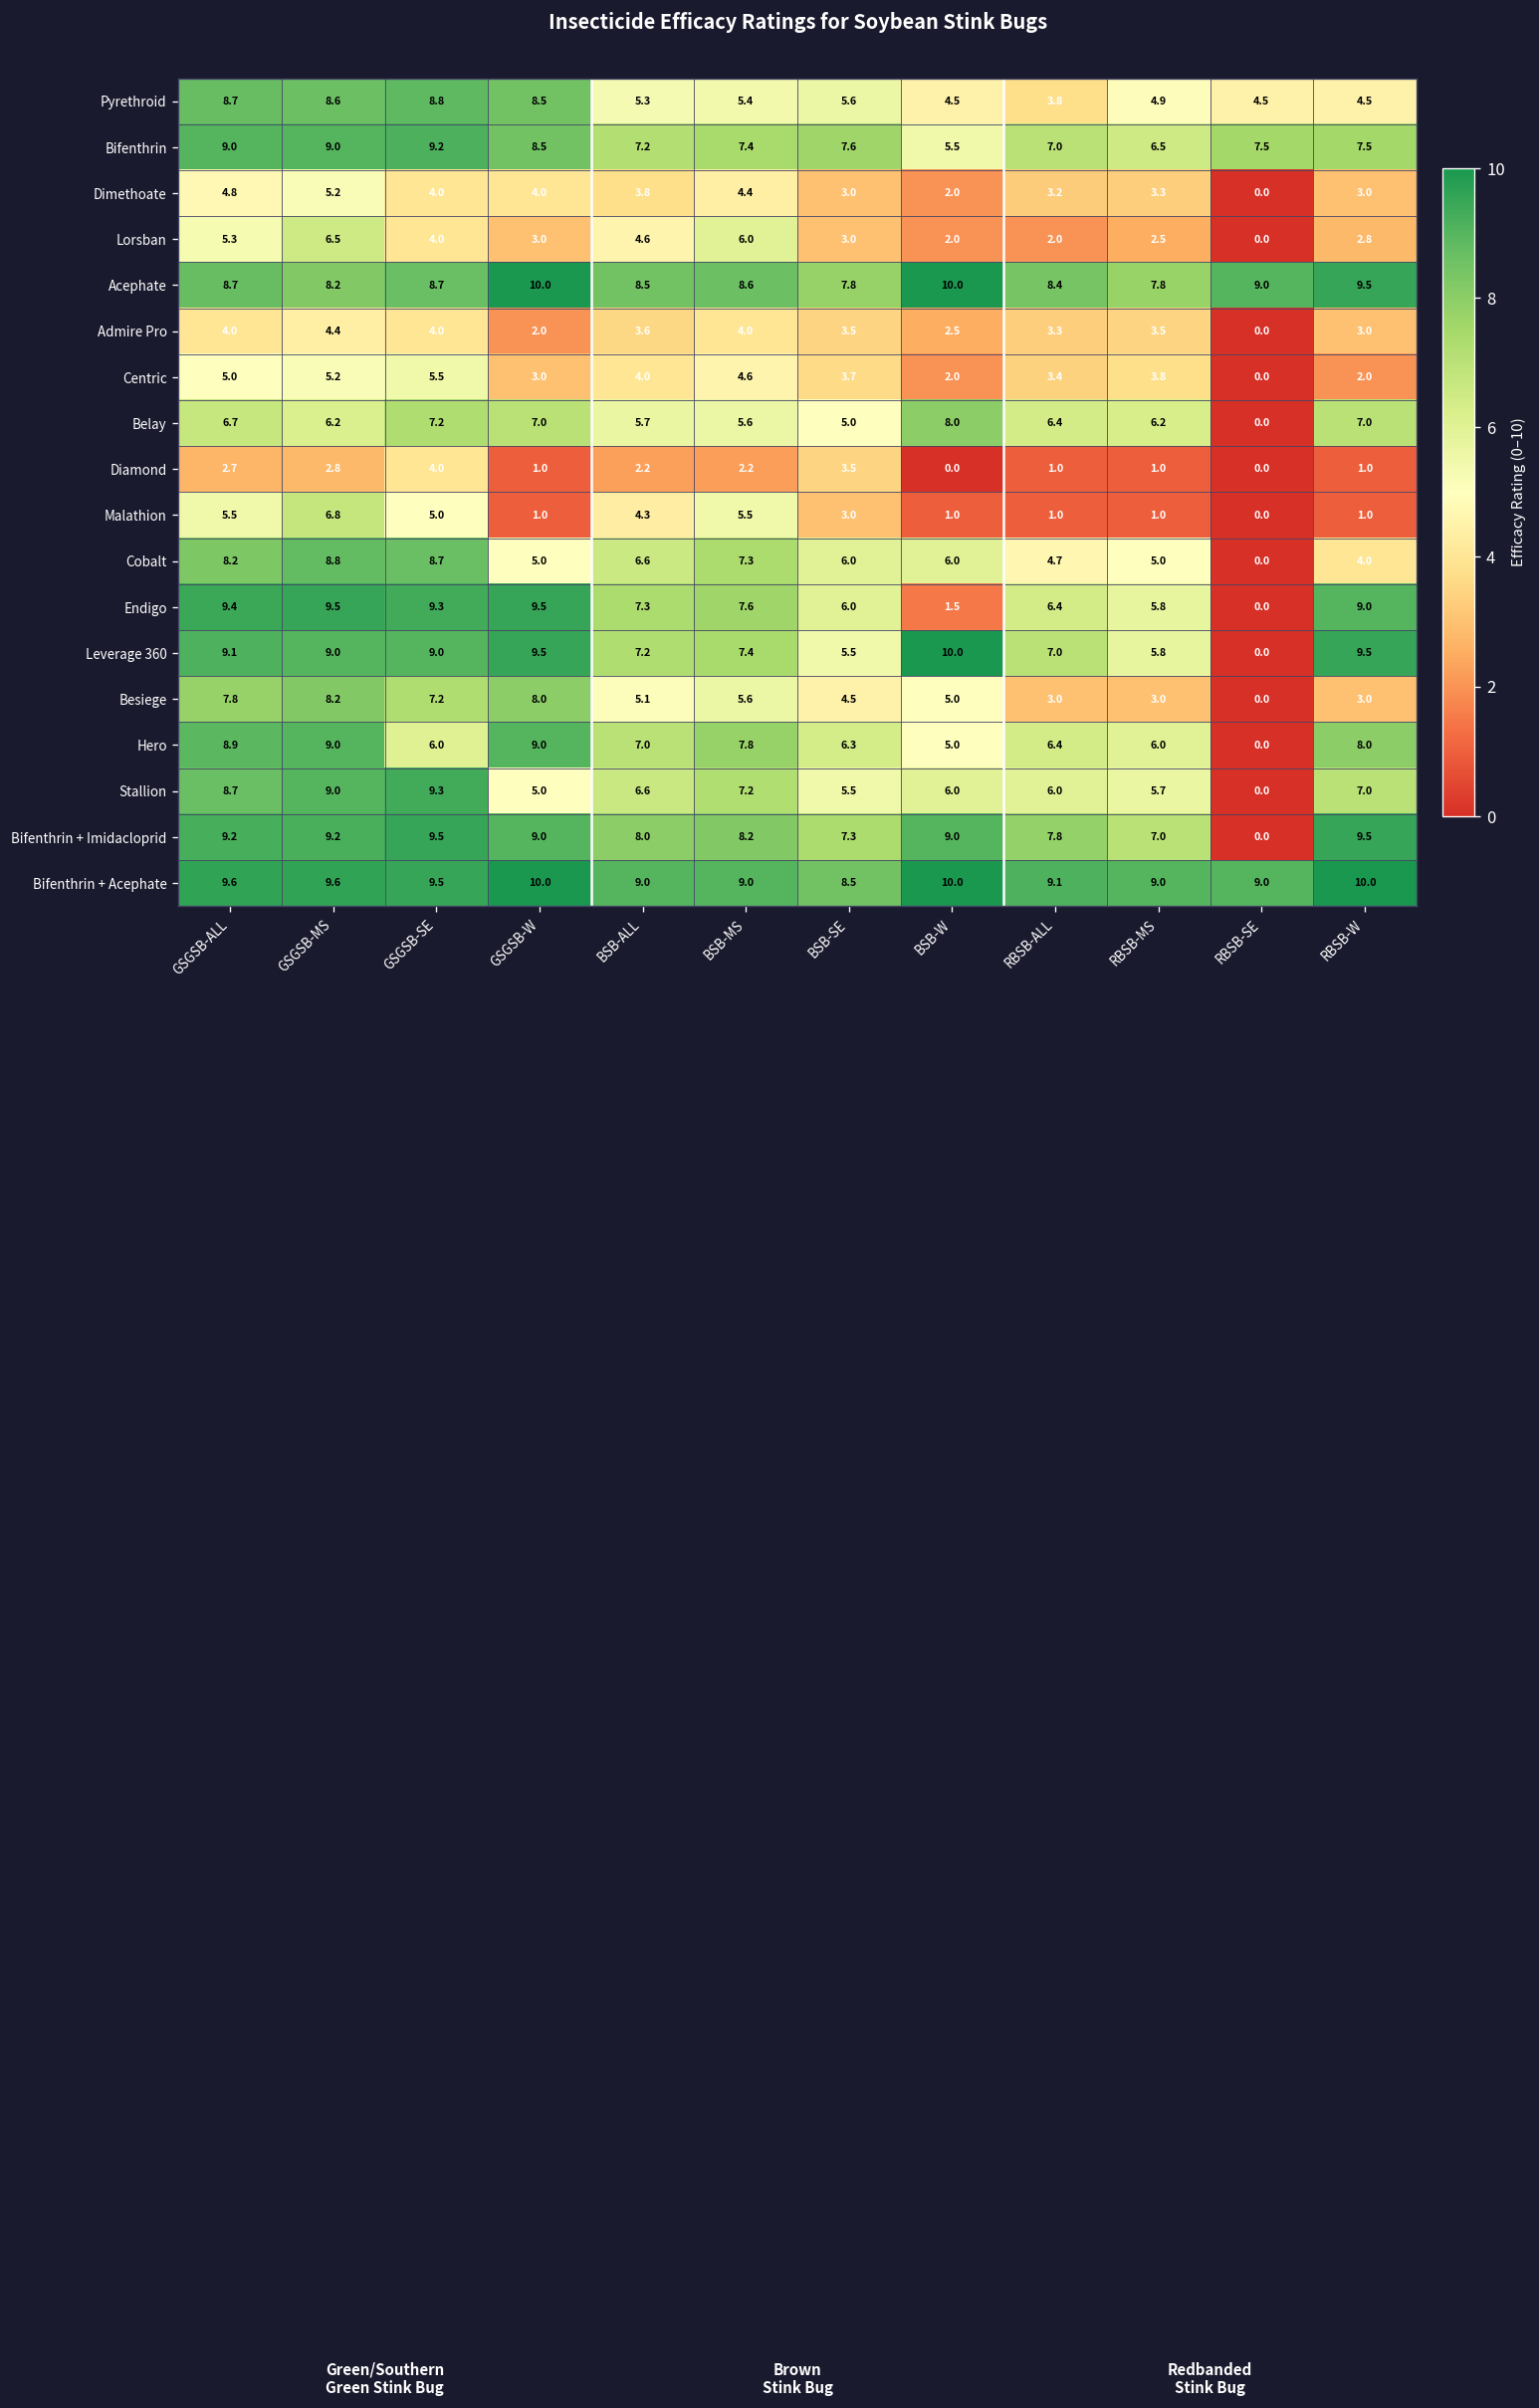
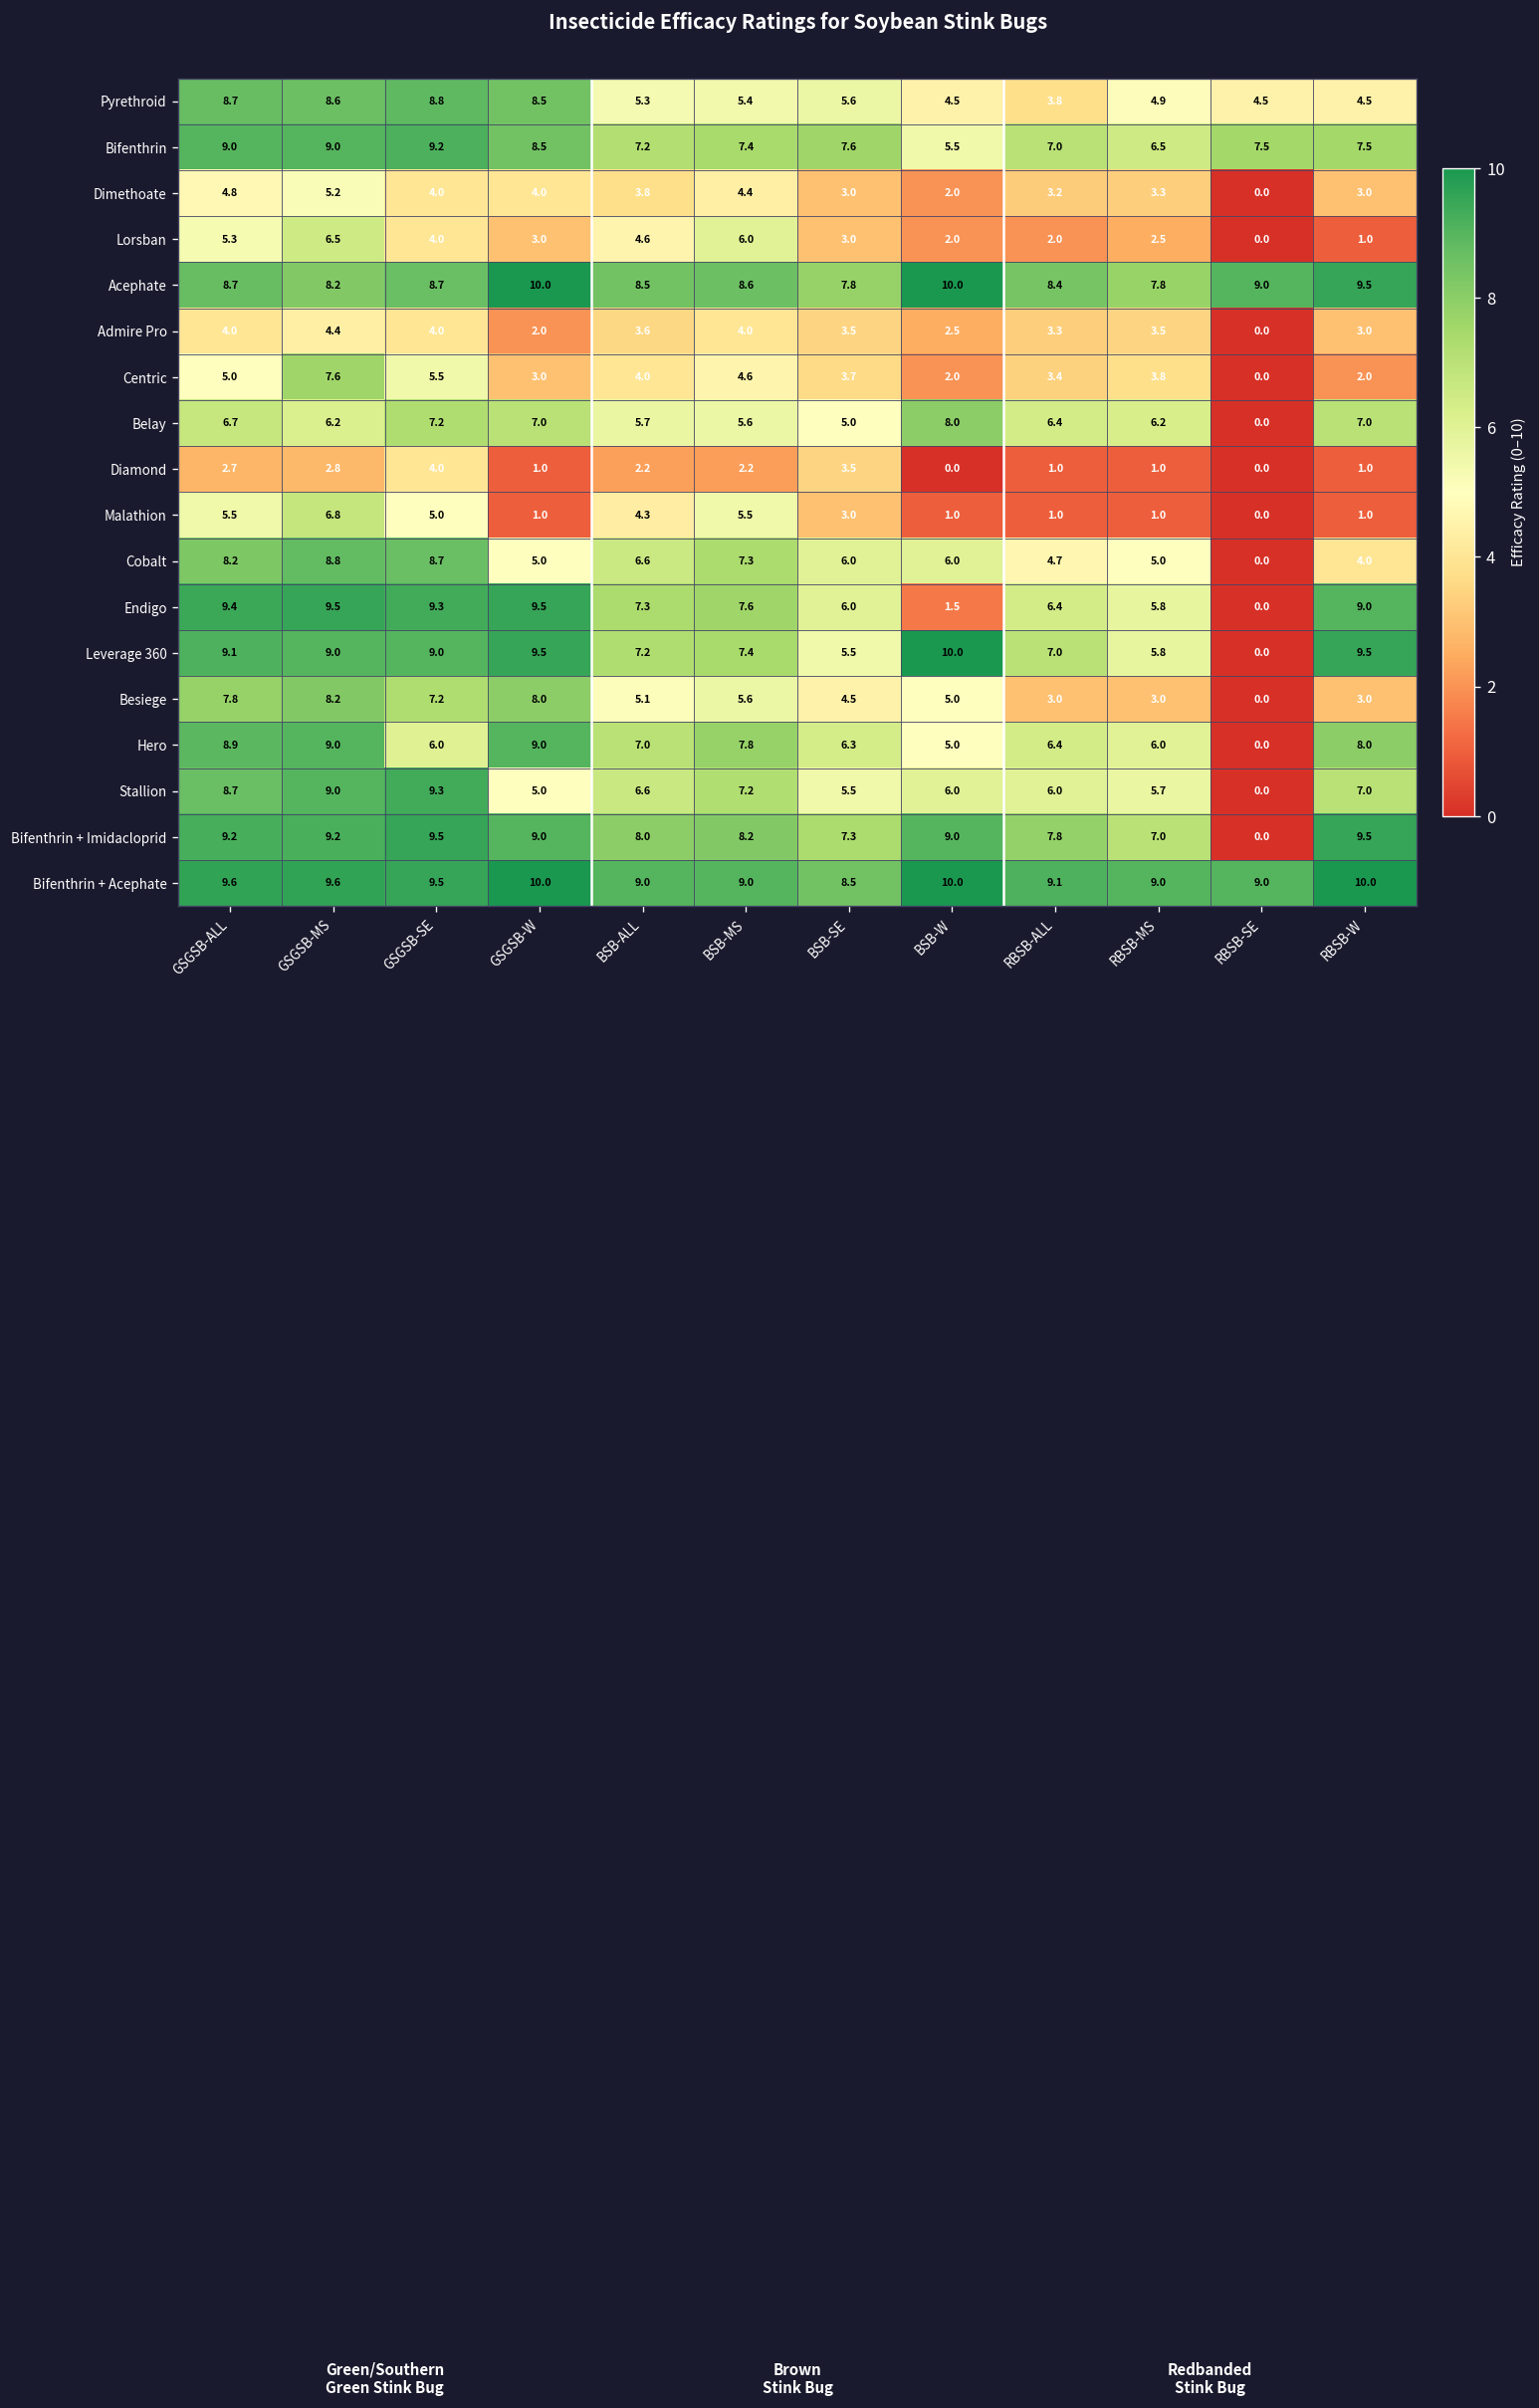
  {
    "Lorsban": {
      "GSGSB-ALL": 5.3,
      "GSGSB-MS": 6.5,
      "GSGSB-SE": 4.0,
      "GSGSB-W": 3.0,
      "BSB-ALL": 4.6,
      "BSB-MS": 6.0,
      "BSB-SE": 3.0,
      "BSB-W": 2.0,
      "RBSB-ALL": 2.0,
      "RBSB-MS": 2.5,
      "RBSB-SE": 0.0,
-     "RBSB-W": 2.8
+     "RBSB-W": 1.0
    },
    "Centric": {
      "GSGSB-ALL": 5.0,
-     "GSGSB-MS": 5.2,
+     "GSGSB-MS": 7.6,
      "GSGSB-SE": 5.5,
      "GSGSB-W": 3.0,
      "BSB-ALL": 4.0,
      "BSB-MS": 4.6,
      "BSB-SE": 3.7,
      "BSB-W": 2.0,
      "RBSB-ALL": 3.4,
      "RBSB-MS": 3.8,
      "RBSB-SE": 0.0,
      "RBSB-W": 2.0
    }
  }
